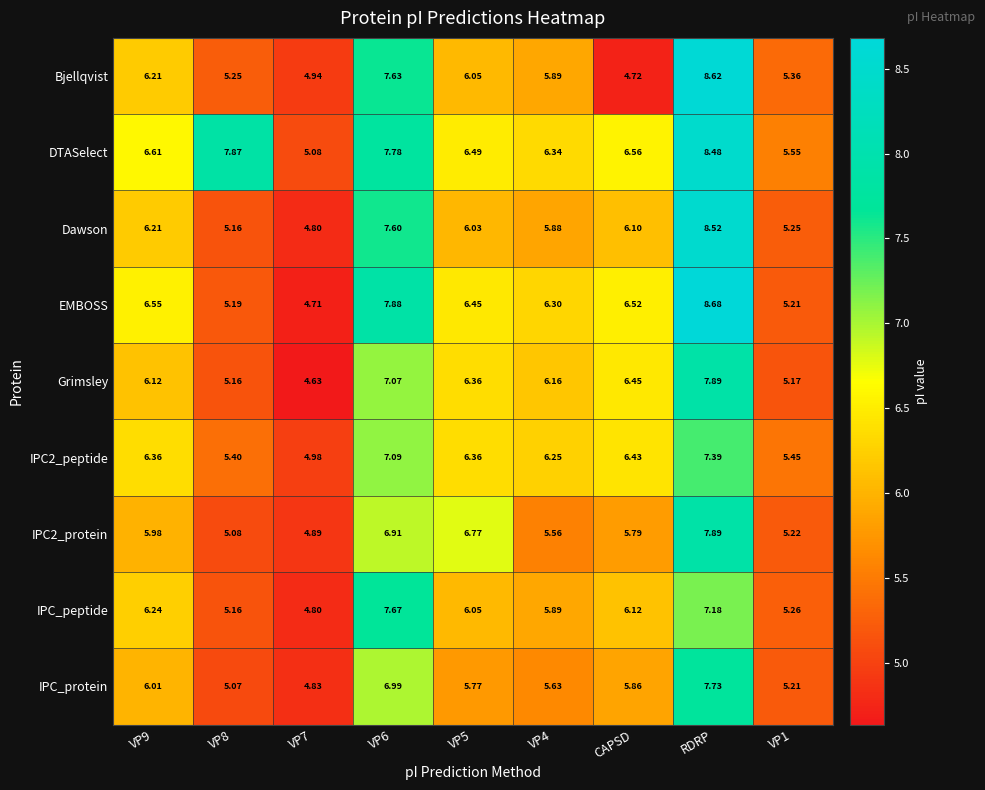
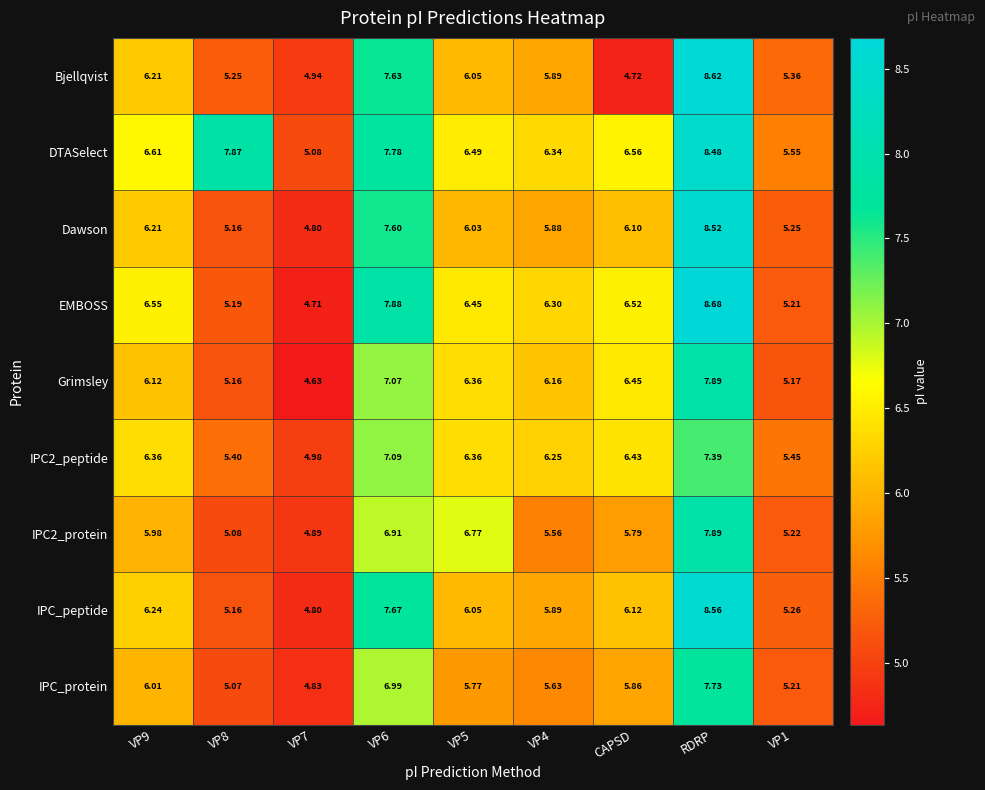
  {
    "Bjellqvist": {
      "VP9": 6.21,
      "VP8": 5.25,
      "VP7": 4.94,
      "VP6": 7.63,
      "VP5": 6.05,
      "VP4": 5.89,
      "CAPSD": 4.72,
      "RDRP": 8.62,
      "VP1": 5.36
    },
    "DTASelect": {
      "VP9": 6.61,
      "VP8": 7.87,
      "VP7": 5.08,
      "VP6": 7.78,
      "VP5": 6.49,
      "VP4": 6.34,
      "CAPSD": 6.56,
      "RDRP": 8.48,
      "VP1": 5.55
    },
    "Dawson": {
      "VP9": 6.21,
      "VP8": 5.16,
      "VP7": 4.80,
      "VP6": 7.60,
      "VP5": 6.03,
      "VP4": 5.88,
      "CAPSD": 6.10,
      "RDRP": 8.52,
      "VP1": 5.25
    },
    "EMBOSS": {
      "VP9": 6.55,
      "VP8": 5.19,
      "VP7": 4.71,
      "VP6": 7.88,
      "VP5": 6.45,
      "VP4": 6.30,
      "CAPSD": 6.52,
      "RDRP": 8.68,
      "VP1": 5.21
    },
    "Grimsley": {
      "VP9": 6.12,
      "VP8": 5.16,
      "VP7": 4.63,
      "VP6": 7.07,
      "VP5": 6.36,
      "VP4": 6.16,
      "CAPSD": 6.45,
      "RDRP": 7.89,
      "VP1": 5.17
    },
    "IPC2_peptide": {
      "VP9": 6.36,
      "VP8": 5.40,
      "VP7": 4.98,
      "VP6": 7.09,
      "VP5": 6.36,
      "VP4": 6.25,
      "CAPSD": 6.43,
      "RDRP": 7.39,
      "VP1": 5.45
    },
    "IPC2_protein": {
      "VP9": 5.98,
      "VP8": 5.08,
      "VP7": 4.89,
      "VP6": 6.91,
      "VP5": 6.77,
      "VP4": 5.56,
      "CAPSD": 5.79,
      "RDRP": 7.89,
      "VP1": 5.22
    },
    "IPC_peptide": {
      "VP9": 6.24,
      "VP8": 5.16,
      "VP7": 4.80,
      "VP6": 7.67,
      "VP5": 6.05,
      "VP4": 5.89,
      "CAPSD": 6.12,
-     "RDRP": 7.18,
+     "RDRP": 8.56,
      "VP1": 5.26
    },
    "IPC_protein": {
      "VP9": 6.01,
      "VP8": 5.07,
      "VP7": 4.83,
      "VP6": 6.99,
      "VP5": 5.77,
      "VP4": 5.63,
      "CAPSD": 5.86,
      "RDRP": 7.73,
      "VP1": 5.21
    }
  }
